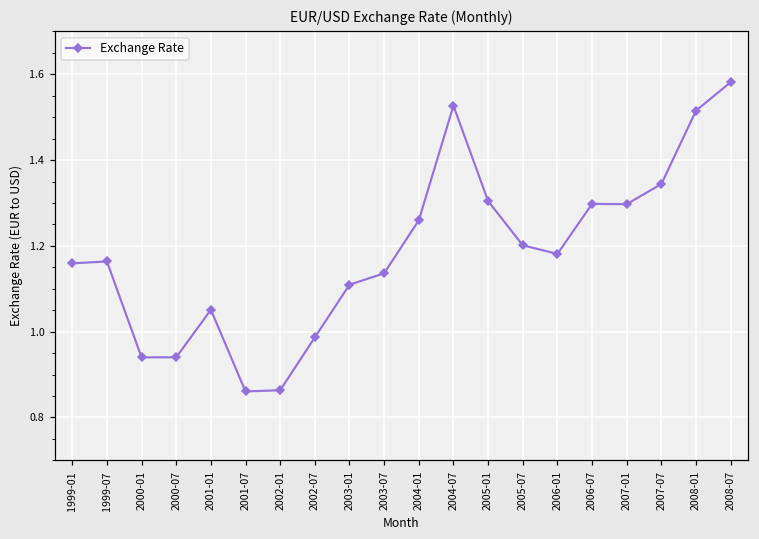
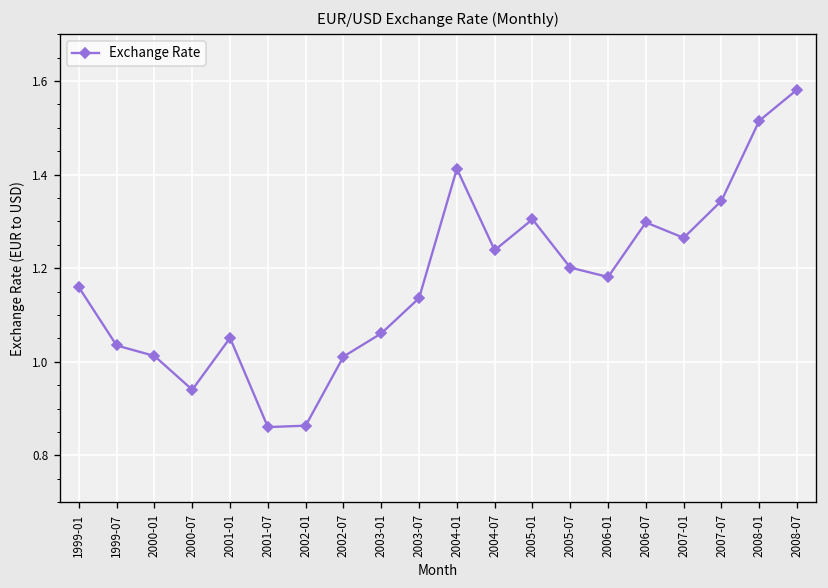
  {
    "1999-01": 1.16,
-   "1999-07": 1.16,
-   "2000-01": 0.94,
+   "1999-07": 1.03,
+   "2000-01": 1.01,
    "2000-07": 0.94,
    "2001-01": 1.05,
    "2001-07": 0.86,
    "2002-01": 0.86,
-   "2002-07": 0.99,
-   "2003-01": 1.11,
+   "2002-07": 1.01,
+   "2003-01": 1.06,
    "2003-07": 1.14,
-   "2004-01": 1.26,
-   "2004-07": 1.53,
+   "2004-01": 1.41,
+   "2004-07": 1.24,
    "2005-01": 1.30,
    "2005-07": 1.20,
    "2006-01": 1.18,
    "2006-07": 1.30,
-   "2007-01": 1.30,
+   "2007-01": 1.27,
    "2007-07": 1.34,
    "2008-01": 1.52,
    "2008-07": 1.58
  }
